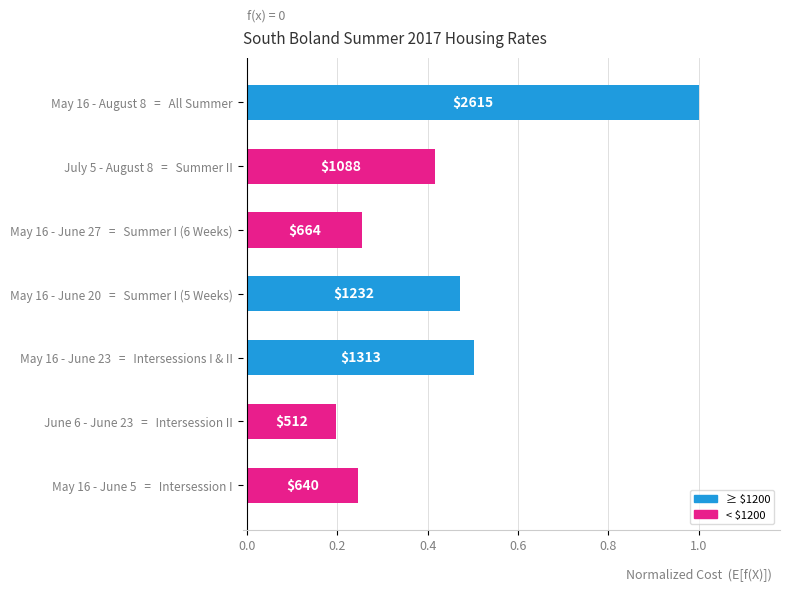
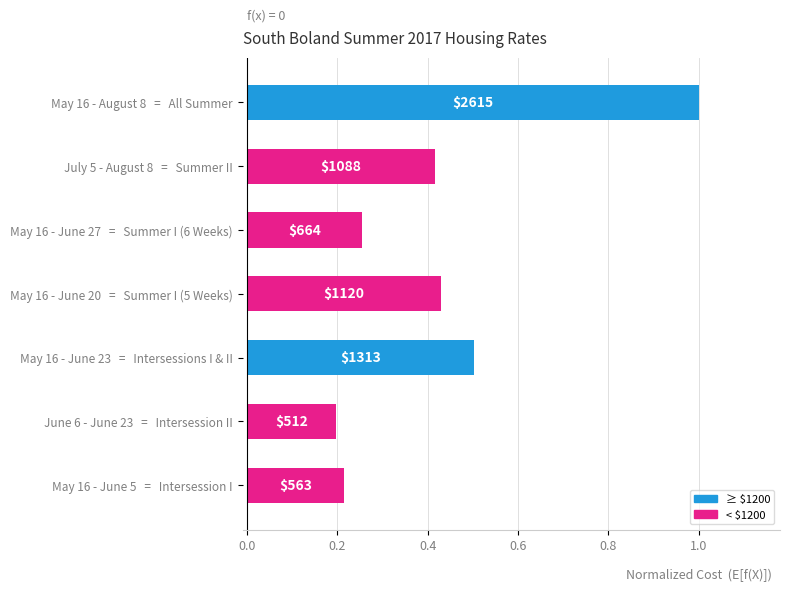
  {
-   "May 16 - June 20 = Summer I (5 Weeks)": "$1232",
-   "May 16 - June 5 = Intersession I": "$640"
+   "May 16 - June 20 = Summer I (5 Weeks)": "$1120",
+   "May 16 - June 5 = Intersession I": "$563"
  }
